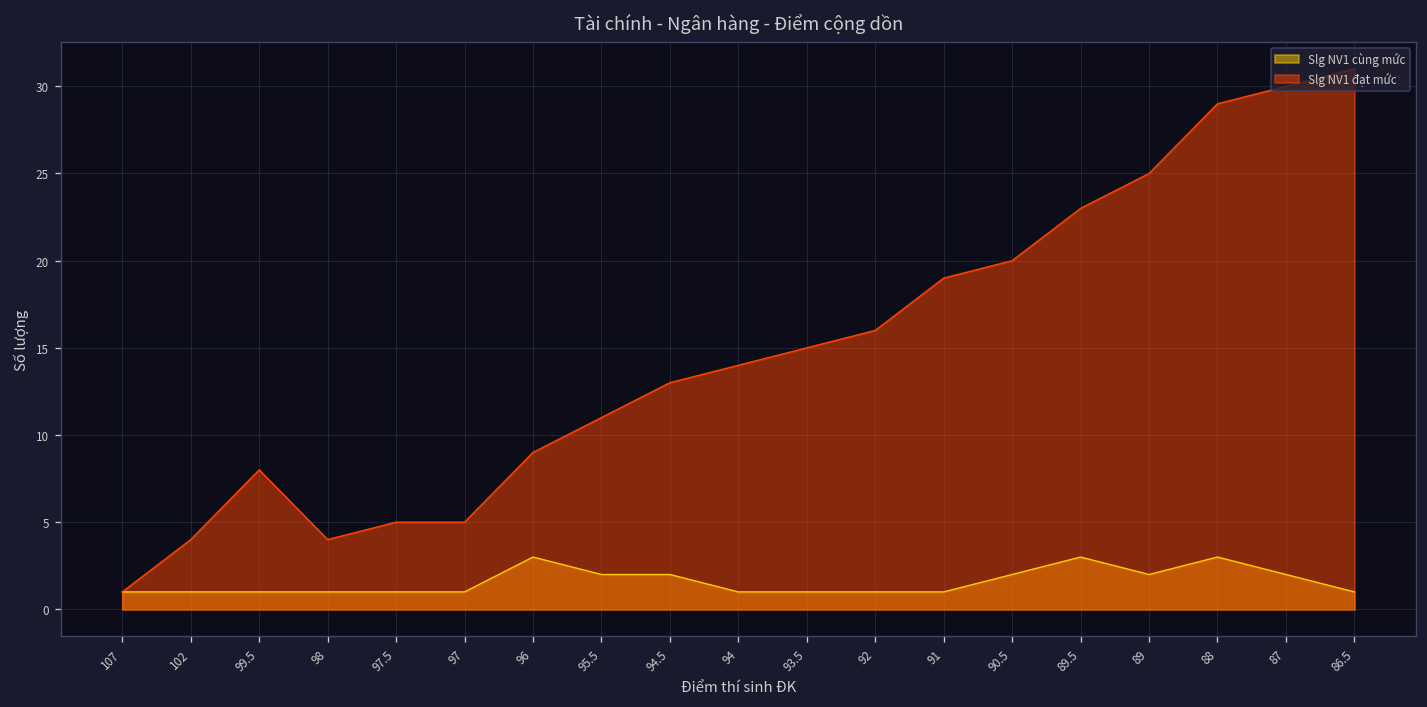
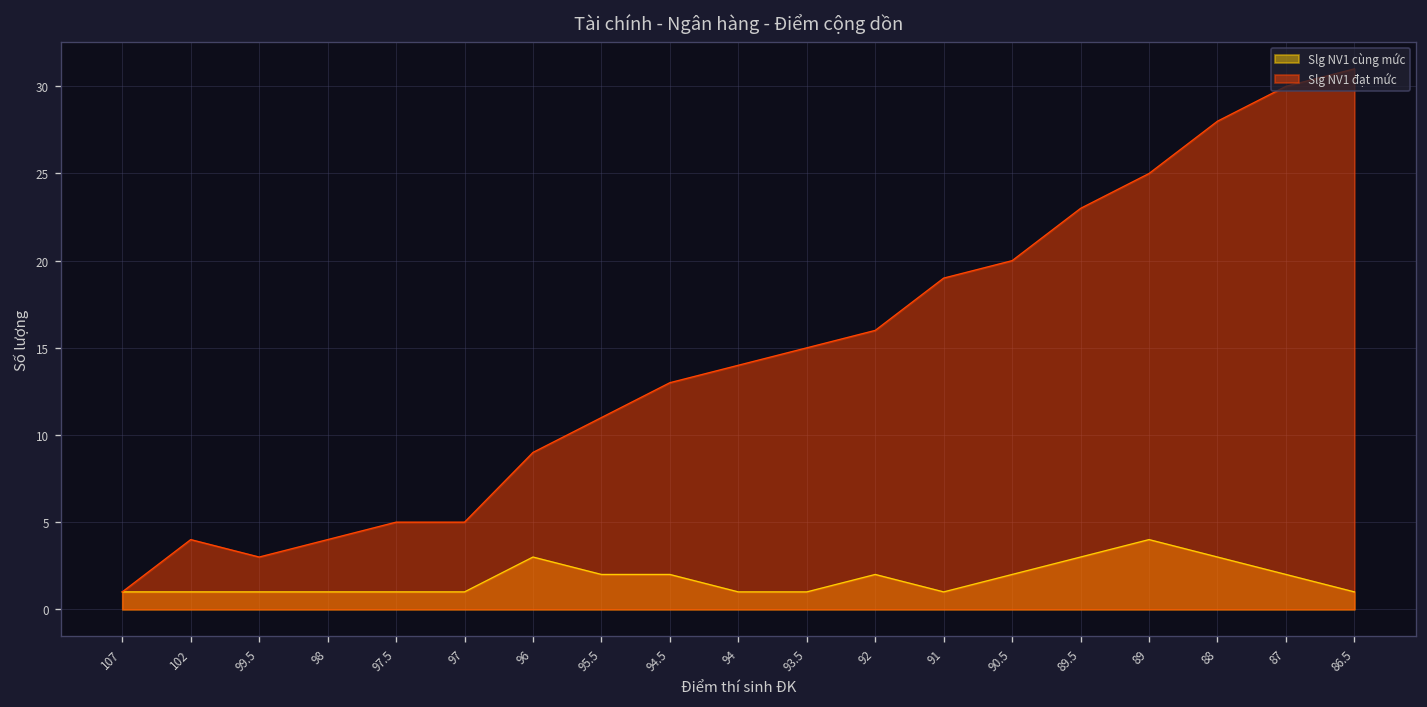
  {
    "Slg NV1 cùng mức": {
      "102": 1,
      "99.5": 1,
      "98": 1,
      "97.5": 1,
      "97": 1,
      "96": 3,
      "95.5": 2,
      "94.5": 2,
      "94": 1,
      "93.5": 1,
-     "92": 1,
+     "92": 2,
      "91": 1,
      "90.5": 2,
      "89.5": 3,
-     "89": 2,
+     "89": 4,
      "88": 3,
      "87": 2,
      "86.5": 1
    },
    "Slg NV1 đạt mức": {
      "102": 4,
-     "99.5": 8,
+     "99.5": 3,
      "98": 4,
      "97.5": 5,
      "97": 5,
      "96": 9,
      "95.5": 11,
      "94.5": 13,
      "94": 14,
      "93.5": 15,
      "92": 16,
      "91": 19,
      "90.5": 20,
      "89.5": 23,
      "89": 25,
-     "88": 29
+     "88": 28
    }
  }
